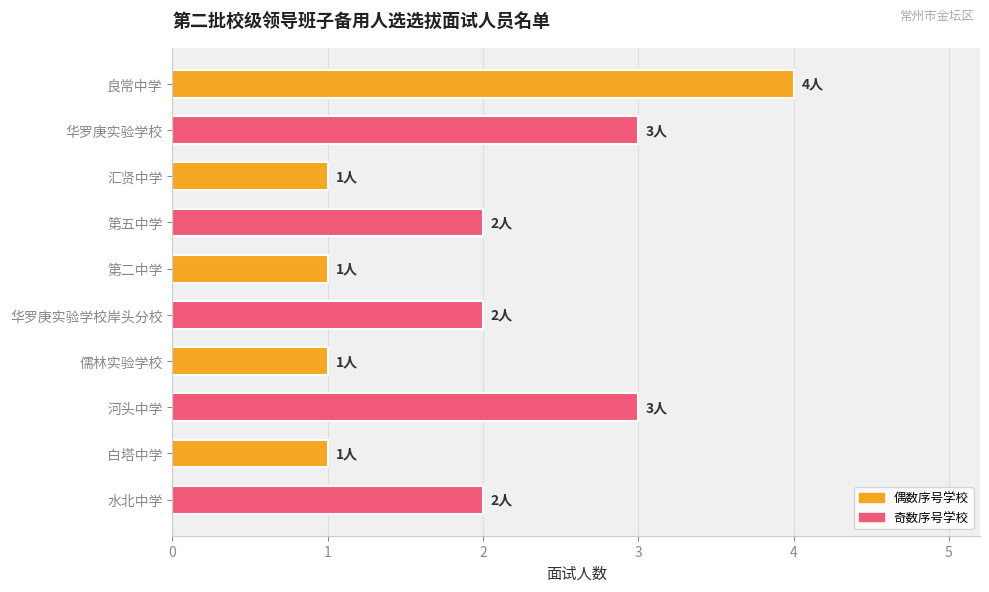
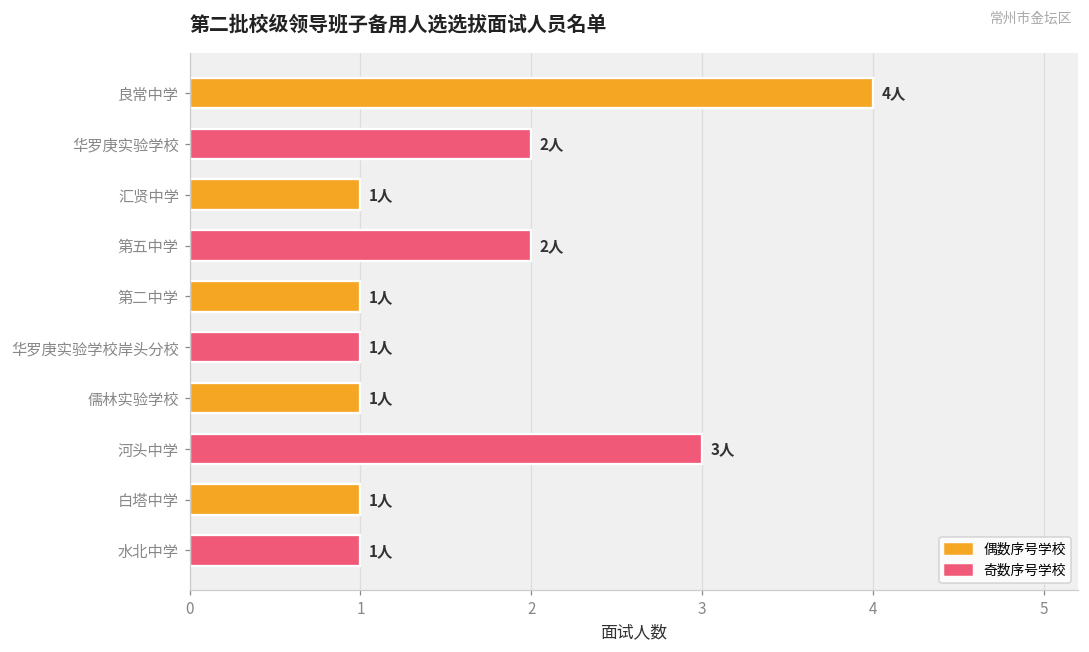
  {
    "良常中学": "4人",
-   "华罗庚实验学校": "3人",
+   "华罗庚实验学校": "2人",
    "汇贤中学": "1人",
    "第五中学": "2人",
    "第二中学": "1人",
-   "华罗庚实验学校岸头分校": "2人",
+   "华罗庚实验学校岸头分校": "1人",
    "儒林实验学校": "1人",
    "河头中学": "3人",
    "白塔中学": "1人",
-   "水北中学": "2人"
+   "水北中学": "1人"
  }
